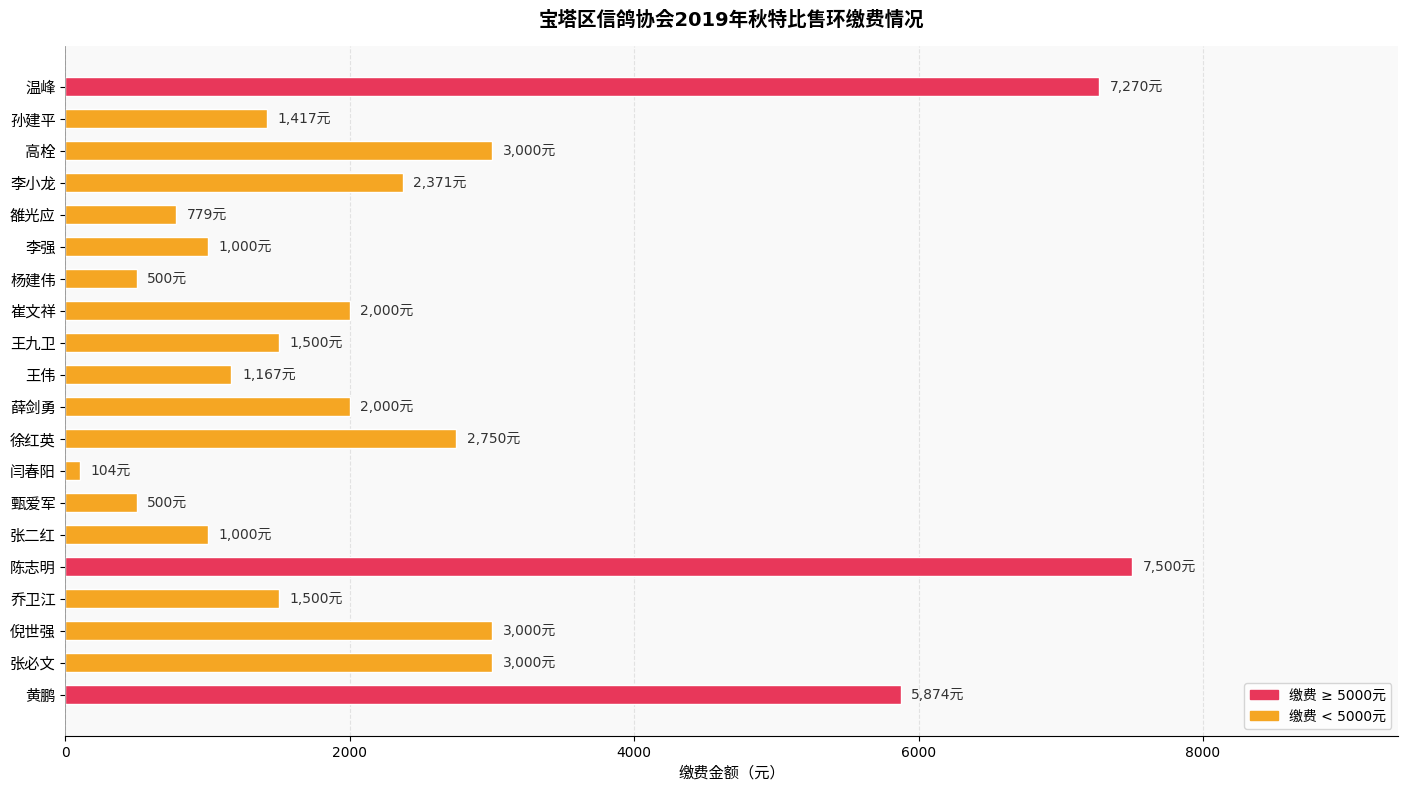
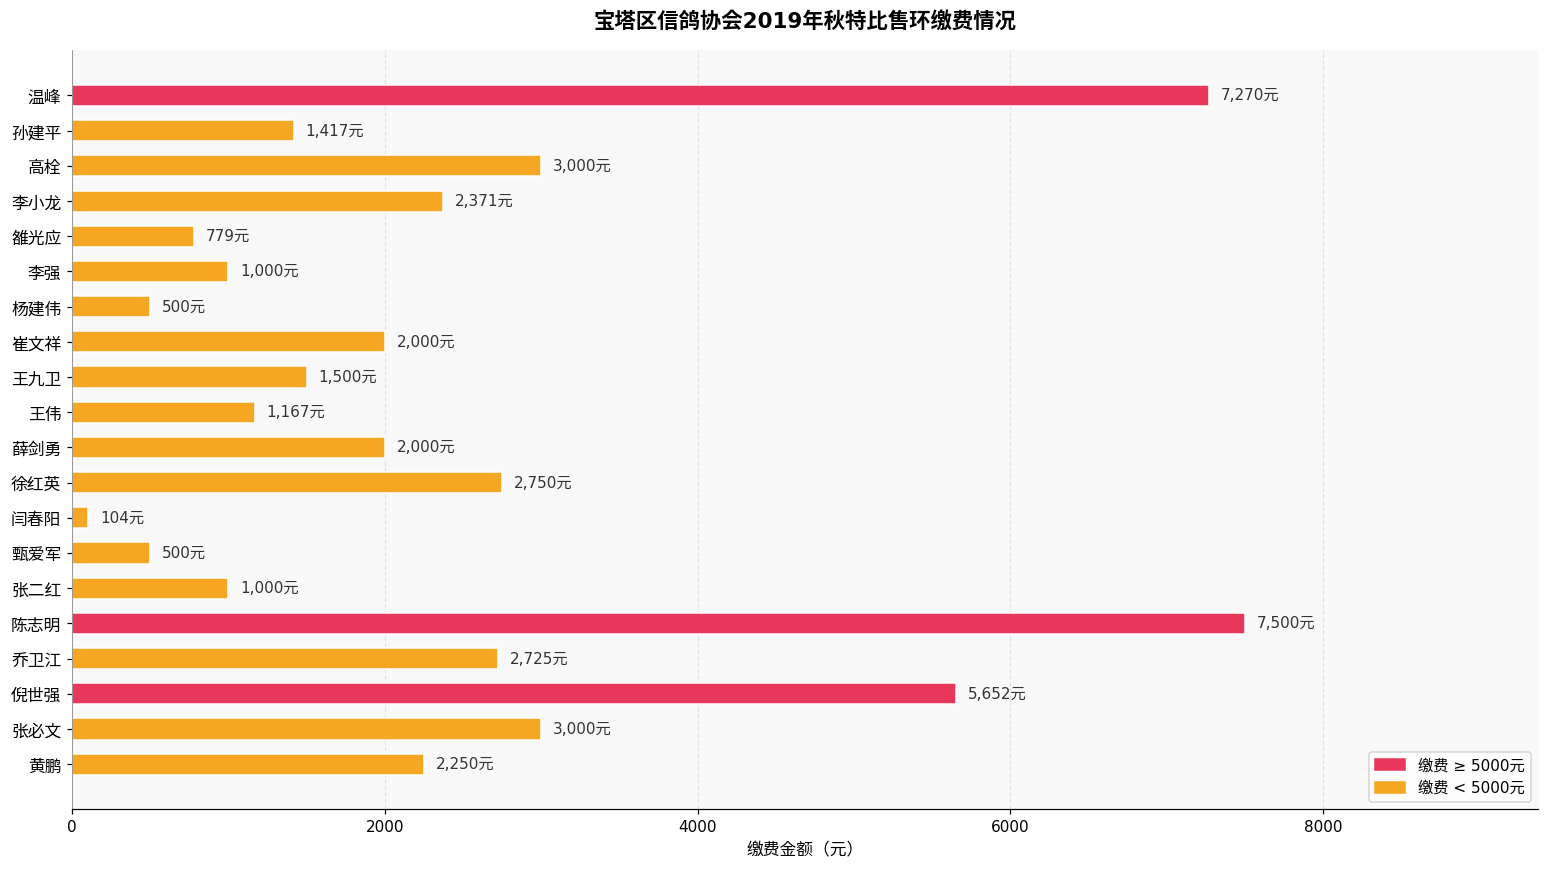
  {
    "温峰": "7,270元",
    "孙建平": "1,417元",
    "高栓": "3,000元",
    "李小龙": "2,371元",
    "雒光应": "779元",
    "李强": "1,000元",
    "杨建伟": "500元",
    "崔文祥": "2,000元",
    "王九卫": "1,500元",
    "王伟": "1,167元",
    "薛剑勇": "2,000元",
    "徐红英": "2,750元",
    "闫春阳": "104元",
    "甄爱军": "500元",
    "张二红": "1,000元",
    "陈志明": "7,500元",
-   "乔卫江": "1,500元",
-   "倪世强": "3,000元",
+   "乔卫江": "2,725元",
+   "倪世强": "5,652元",
    "张必文": "3,000元",
-   "黄鹏": "5,874元"
+   "黄鹏": "2,250元"
  }
